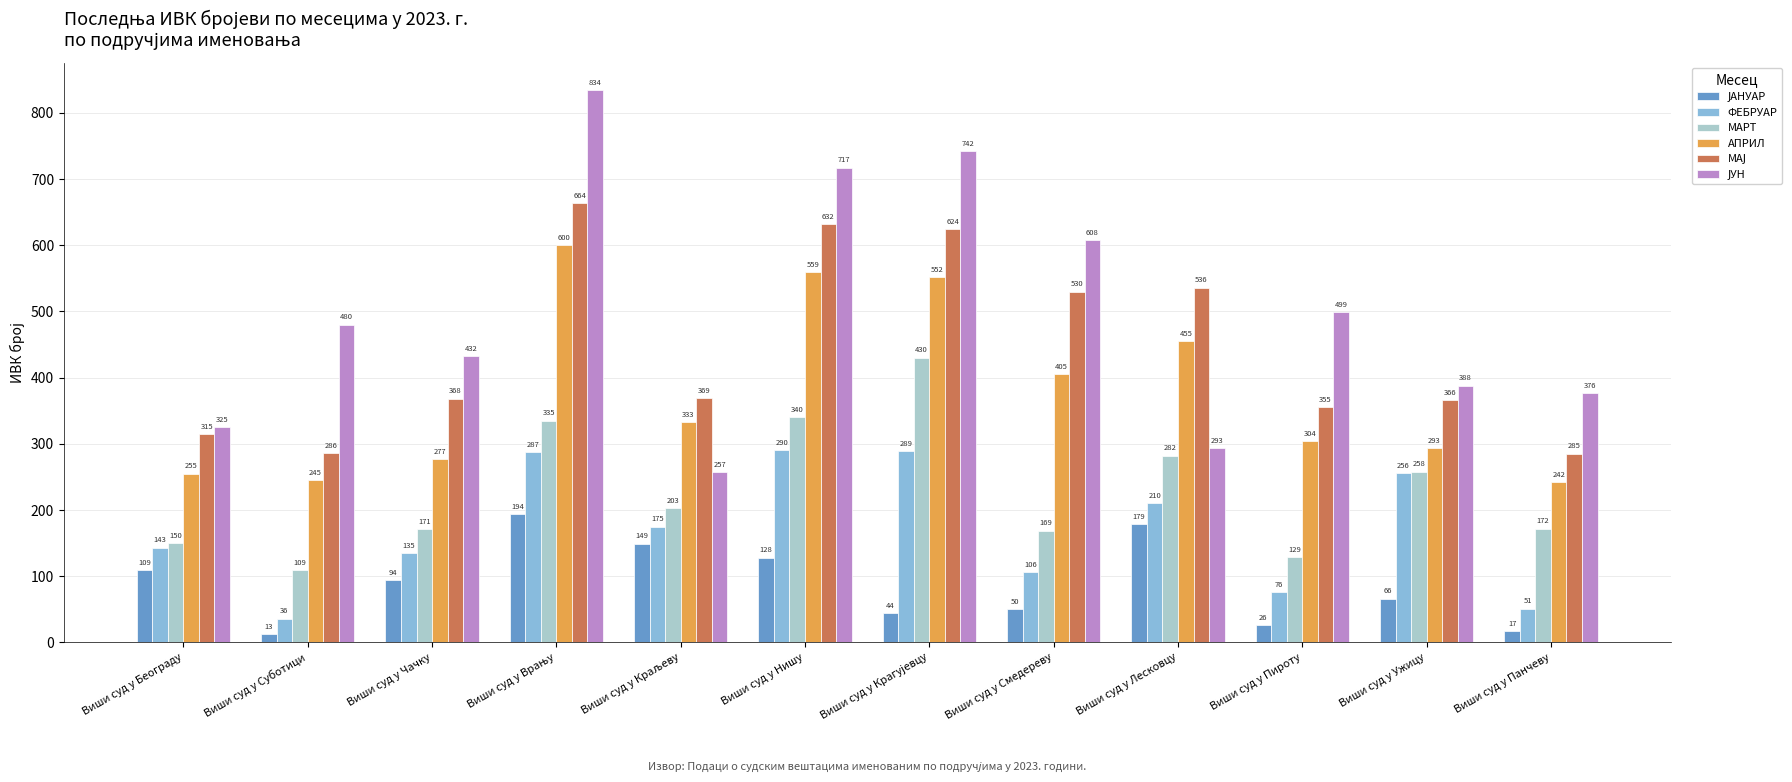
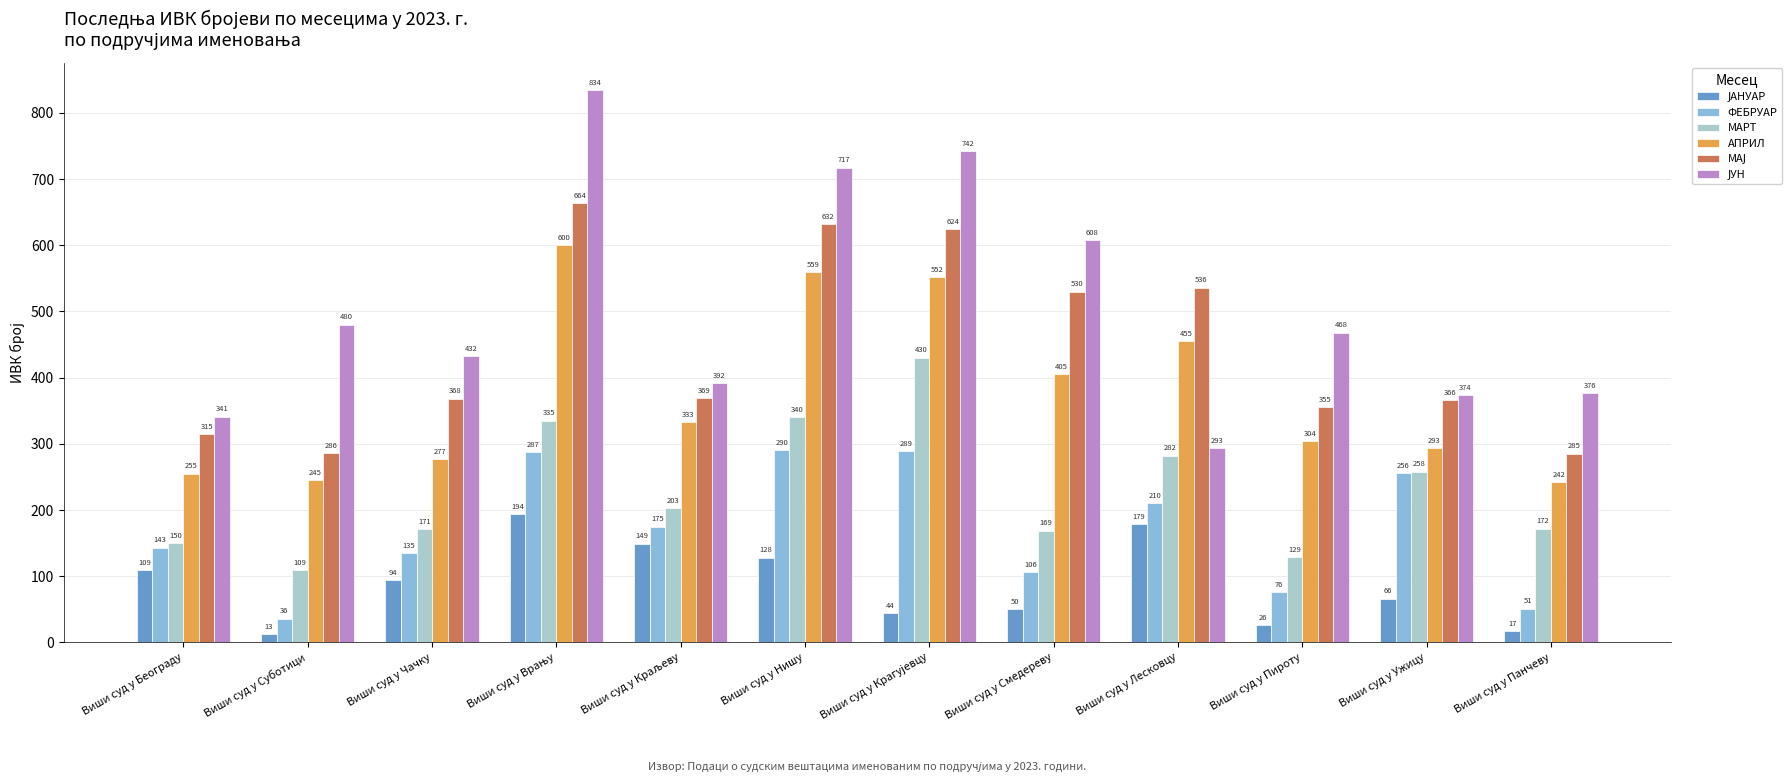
  {
    "ЈУН": {
-     "Виши суд у Београду": 325,
+     "Виши суд у Београду": 341,
      "Виши суд у Суботици": 480,
      "Виши суд у Чачку": 432,
      "Виши суд у Врању": 834,
-     "Виши суд у Краљеву": 257,
+     "Виши суд у Краљеву": 392,
      "Виши суд у Нишу": 717,
      "Виши суд у Крагујевцу": 742,
      "Виши суд у Смедереву": 608,
      "Виши суд у Лесковцу": 293,
-     "Виши суд у Пироту": 499,
-     "Виши суд у Ужицу": 388,
+     "Виши суд у Пироту": 468,
+     "Виши суд у Ужицу": 374,
      "Виши суд у Панчеву": 376
    }
  }
